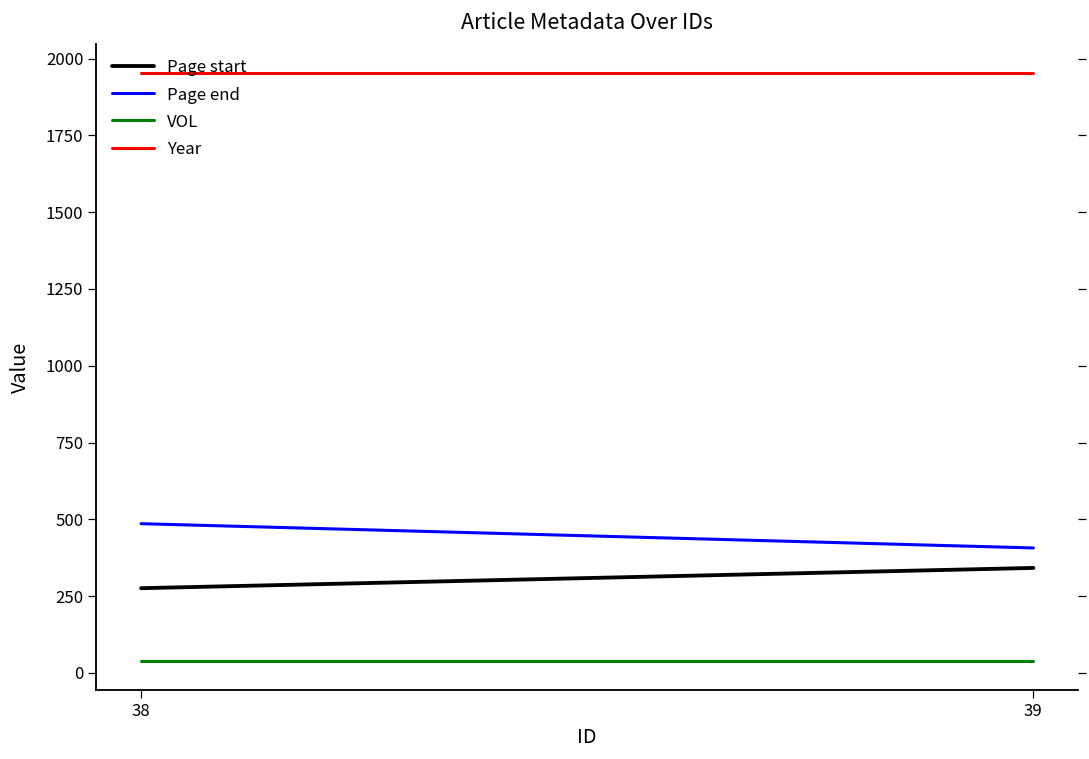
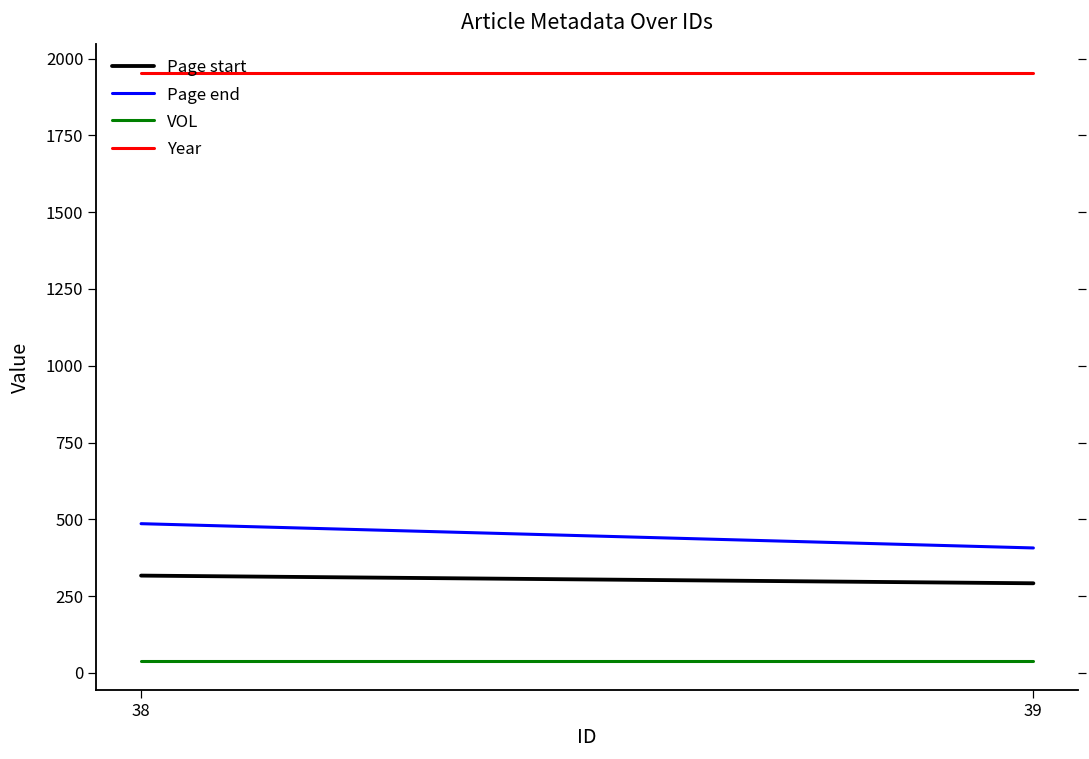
  {
    "Page start": {
-     "38": 280,
-     "39": 340
+     "38": 320,
+     "39": 290
    },
    "Page end": {
      "38": 490,
      "39": 410
    },
    "VOL": {
      "38": 40,
      "39": 40
    },
    "Year": {
      "38": 1950,
      "39": 1950
    }
  }
